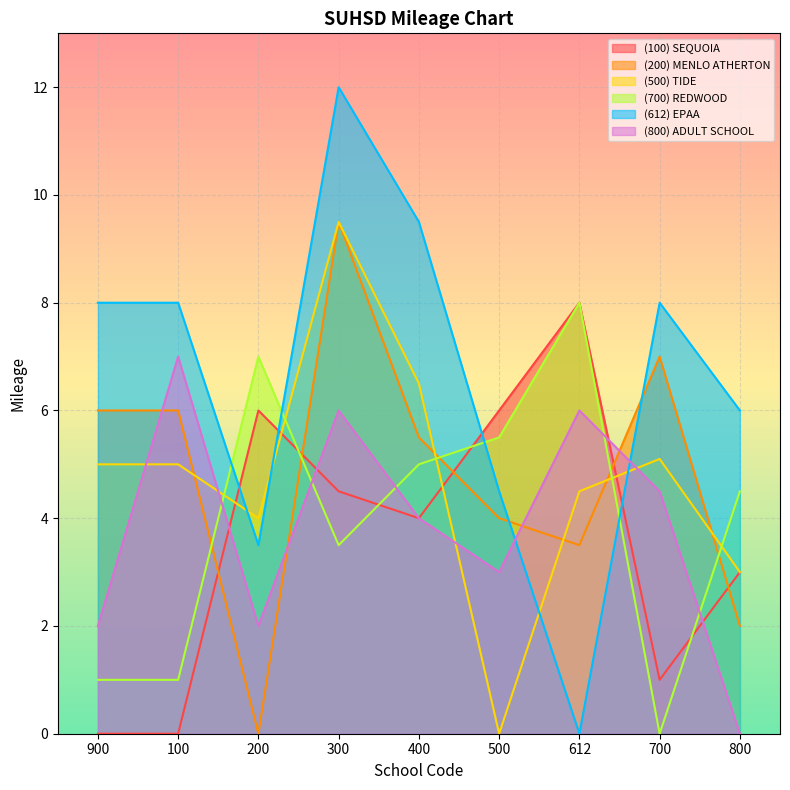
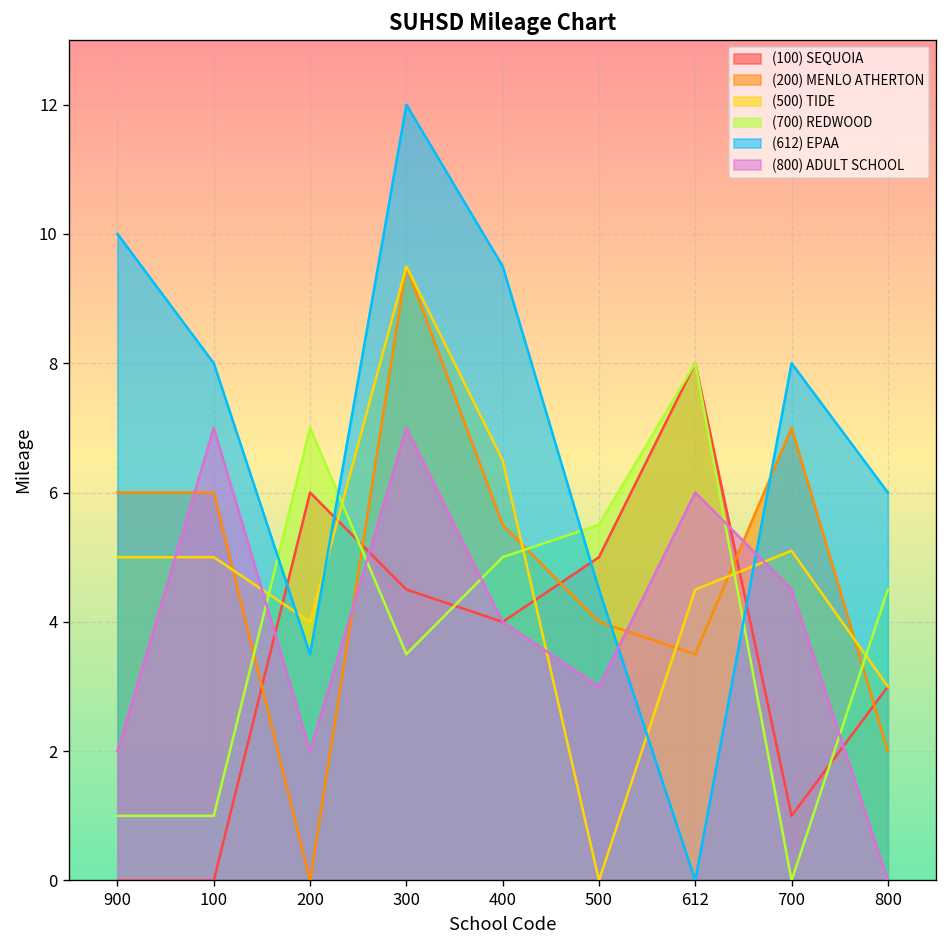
  {
    "(100) SEQUOIA": {
      "900": 0,
      "100": 0,
      "200": 6,
      "300": 4.5,
-     "500": 6,
+     "500": 5,
      "700": 1
    },
    "(200) MENLO ATHERTON": {
      "900": 6,
      "100": 6,
      "200": 0,
      "400": 5.5,
      "500": 4,
      "612": 3.5,
      "700": 7,
      "800": 2
    },
    "(500) TIDE": {
      "900": 5,
      "100": 5,
      "200": 4,
      "400": 6.5,
      "500": 0,
      "612": 4.5,
      "700": 5.1
    },
    "(700) REDWOOD": {
      "900": 1,
      "100": 1,
      "200": 7,
      "300": 3.5,
      "400": 5,
      "500": 5.5,
      "700": 0,
      "800": 4.5
    },
    "(612) EPAA": {
-     "900": 8,
+     "900": 10,
      "100": 8,
      "200": 3.5,
      "300": 12,
      "400": 9.5,
      "500": 4.5,
      "612": 0,
      "700": 8,
      "800": 6
    },
    "(800) ADULT SCHOOL": {
      "900": 2,
      "100": 7,
      "200": 2,
-     "300": 6,
+     "300": 7,
      "500": 3,
      "612": 6,
      "700": 4.5,
      "800": 0
    }
  }
